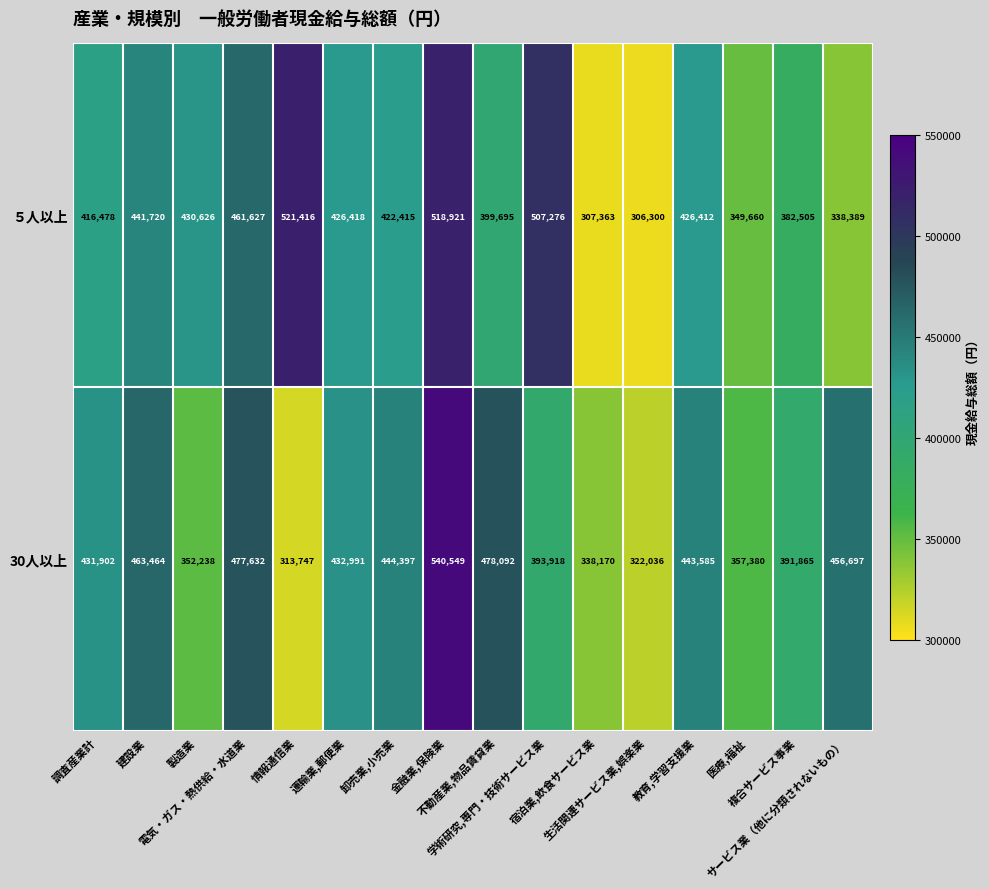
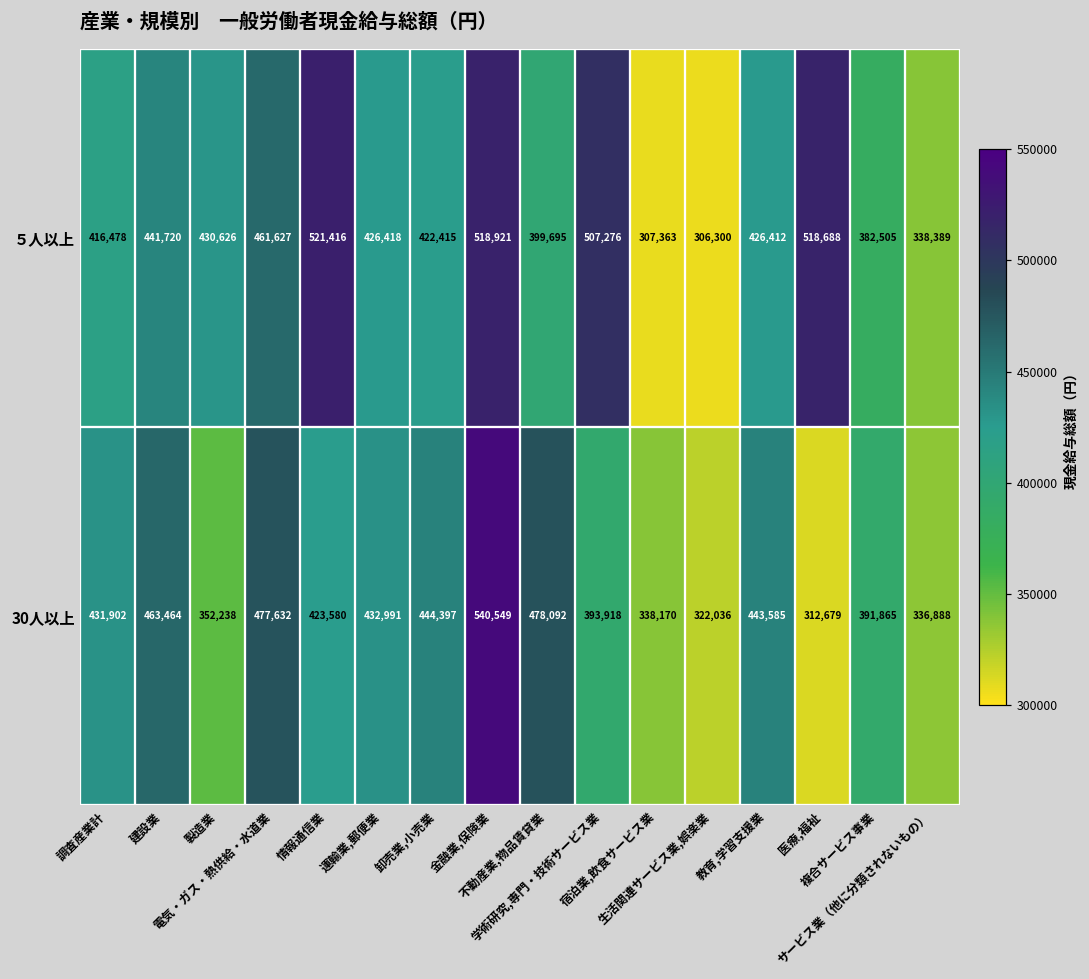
  {
    "５人以上": {
      "調査産業計": "416,478",
      "建設業": "441,720",
      "製造業": "430,626",
      "電気・ガス・熱供給・水道業": "461,627",
      "情報通信業": "521,416",
      "運輸業,郵便業": "426,418",
      "卸売業,小売業": "422,415",
      "金融業,保険業": "518,921",
      "不動産業,物品賃貸業": "399,695",
      "学術研究,専門・技術サービス業": "507,276",
      "宿泊業,飲食サービス業": "307,363",
      "生活関連サービス業,娯楽業": "306,300",
      "教育,学習支援業": "426,412",
-     "医療,福祉": "349,660",
+     "医療,福祉": "518,688",
      "複合サービス事業": "382,505",
      "サービス業（他に分類されないもの）": "338,389"
    },
    "30人以上": {
      "調査産業計": "431,902",
      "建設業": "463,464",
      "製造業": "352,238",
      "電気・ガス・熱供給・水道業": "477,632",
-     "情報通信業": "313,747",
+     "情報通信業": "423,580",
      "運輸業,郵便業": "432,991",
      "卸売業,小売業": "444,397",
      "金融業,保険業": "540,549",
      "不動産業,物品賃貸業": "478,092",
      "学術研究,専門・技術サービス業": "393,918",
      "宿泊業,飲食サービス業": "338,170",
      "生活関連サービス業,娯楽業": "322,036",
      "教育,学習支援業": "443,585",
-     "医療,福祉": "357,380",
+     "医療,福祉": "312,679",
      "複合サービス事業": "391,865",
-     "サービス業（他に分類されないもの）": "456,697"
+     "サービス業（他に分類されないもの）": "336,888"
    }
  }
